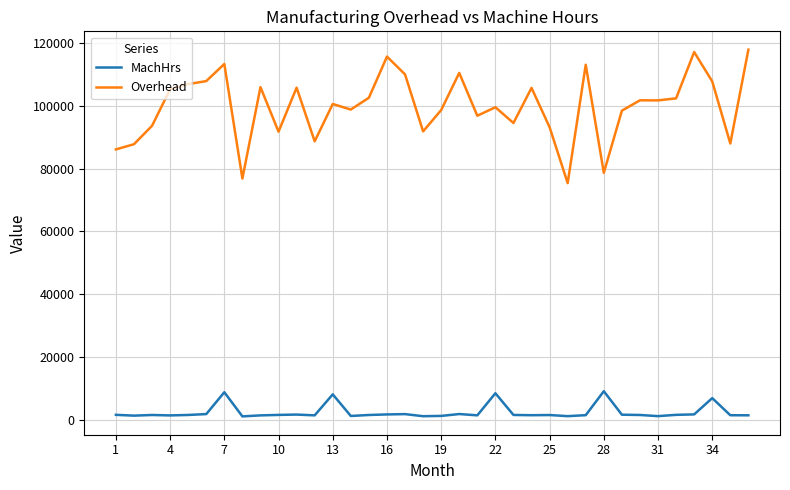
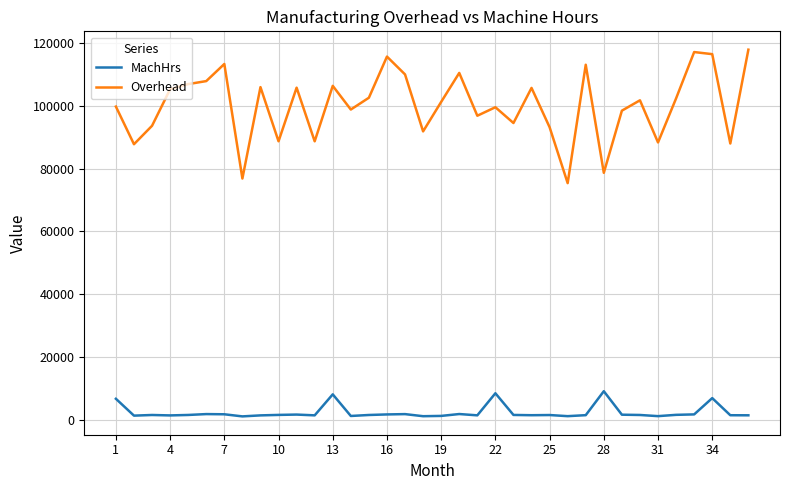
  {
    "MachHrs": {
-     "1": 2000,
+     "1": 7000,
      "4": 1000,
-     "7": 9000,
+     "7": 2000,
      "10": 2000,
      "13": 8000,
      "16": 2000,
      "19": 1000,
      "22": 8000,
      "25": 1000,
      "28": 9000,
      "31": 1000,
      "34": 7000
    },
    "Overhead": {
-     "1": 86000,
+     "1": 100000,
      "7": 113000,
-     "10": 92000,
-     "13": 101000,
+     "10": 89000,
+     "13": 106000,
      "16": 116000,
-     "19": 99000,
+     "19": 101000,
      "22": 100000,
      "25": 93000,
      "28": 79000,
-     "31": 102000,
-     "34": 108000
+     "31": 88000,
+     "34": 117000
    }
  }
